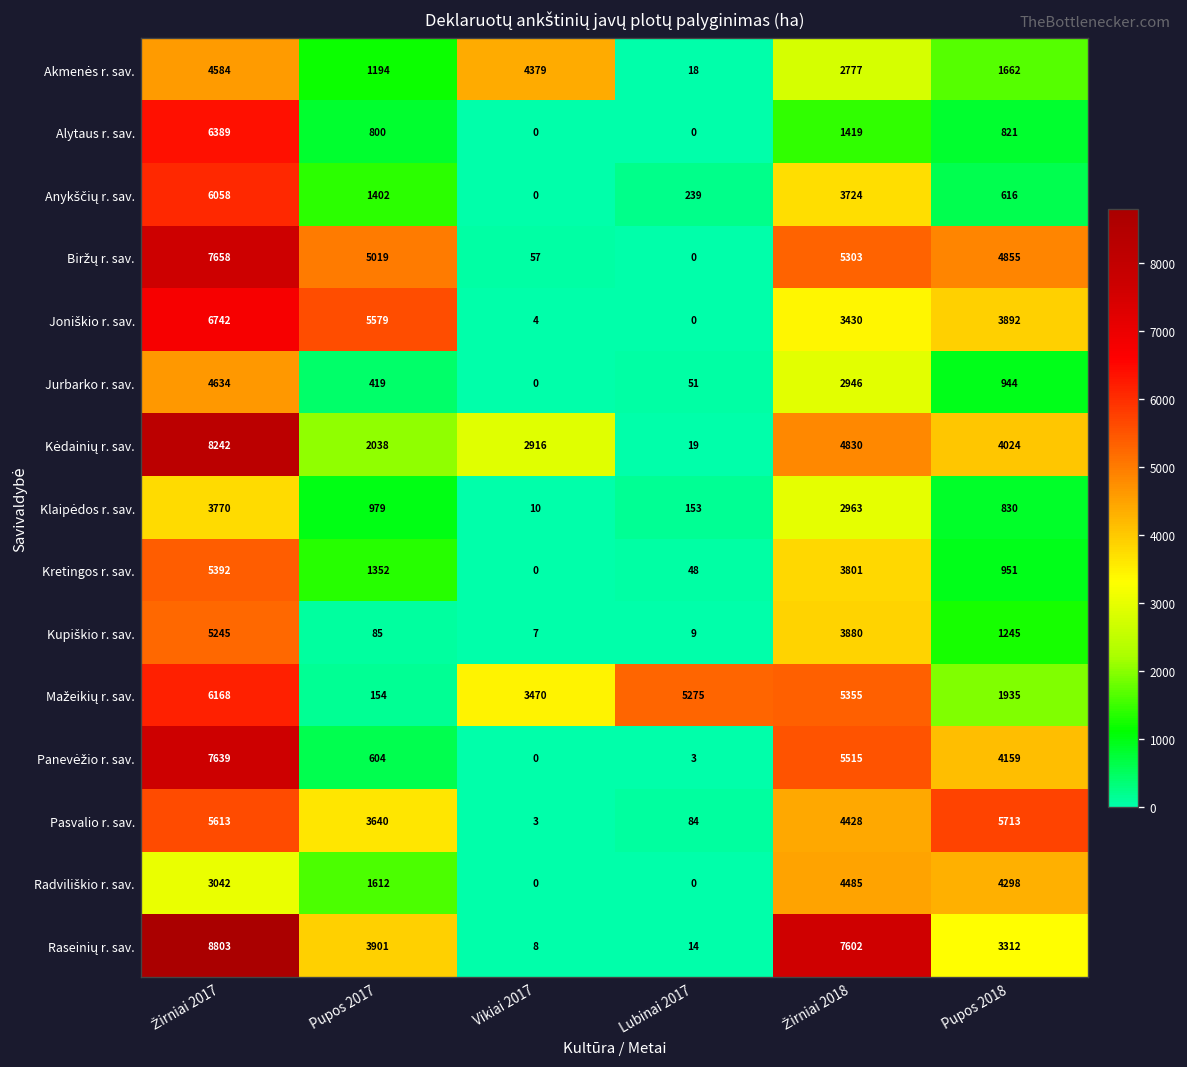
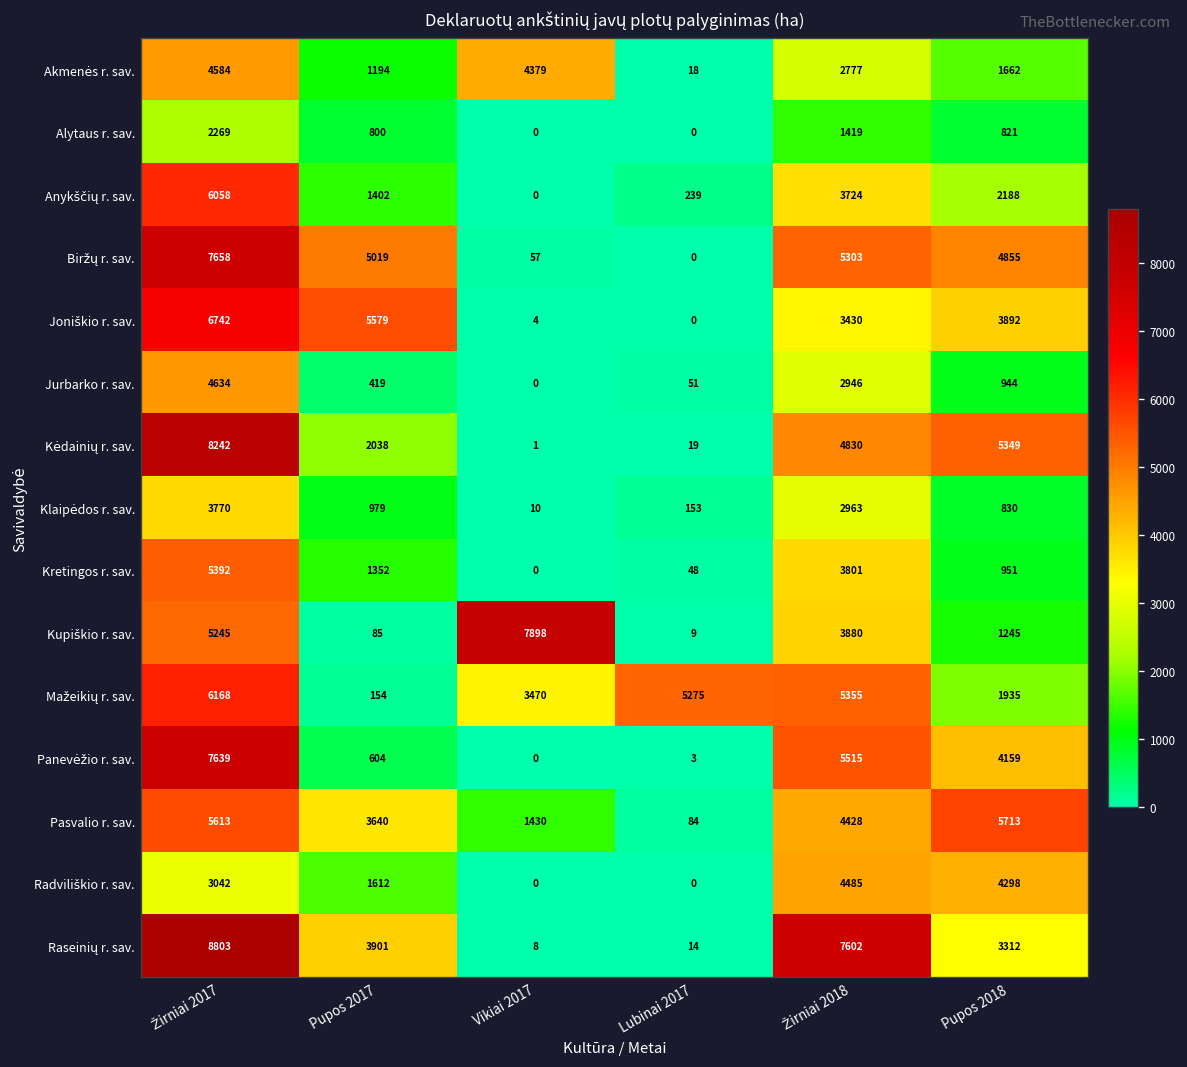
  {
    "Akmenės r. sav.": {
      "Žirniai 2017": 4584,
      "Pupos 2017": 1194,
      "Vikiai 2017": 4379,
      "Lubinai 2017": 18,
      "Žirniai 2018": 2777,
      "Pupos 2018": 1662
    },
    "Alytaus r. sav.": {
-     "Žirniai 2017": 6389,
+     "Žirniai 2017": 2269,
      "Pupos 2017": 800,
      "Vikiai 2017": 0,
      "Lubinai 2017": 0,
      "Žirniai 2018": 1419,
      "Pupos 2018": 821
    },
    "Anykščių r. sav.": {
      "Žirniai 2017": 6058,
      "Pupos 2017": 1402,
      "Vikiai 2017": 0,
      "Lubinai 2017": 239,
      "Žirniai 2018": 3724,
-     "Pupos 2018": 616
+     "Pupos 2018": 2188
    },
    "Biržų r. sav.": {
      "Žirniai 2017": 7658,
      "Pupos 2017": 5019,
      "Vikiai 2017": 57,
      "Lubinai 2017": 0,
      "Žirniai 2018": 5303,
      "Pupos 2018": 4855
    },
    "Joniškio r. sav.": {
      "Žirniai 2017": 6742,
      "Pupos 2017": 5579,
      "Vikiai 2017": 4,
      "Lubinai 2017": 0,
      "Žirniai 2018": 3430,
      "Pupos 2018": 3892
    },
    "Jurbarko r. sav.": {
      "Žirniai 2017": 4634,
      "Pupos 2017": 419,
      "Vikiai 2017": 0,
      "Lubinai 2017": 51,
      "Žirniai 2018": 2946,
      "Pupos 2018": 944
    },
    "Kėdainių r. sav.": {
      "Žirniai 2017": 8242,
      "Pupos 2017": 2038,
-     "Vikiai 2017": 2916,
+     "Vikiai 2017": 1,
      "Lubinai 2017": 19,
      "Žirniai 2018": 4830,
-     "Pupos 2018": 4024
+     "Pupos 2018": 5349
    },
    "Klaipėdos r. sav.": {
      "Žirniai 2017": 3770,
      "Pupos 2017": 979,
      "Vikiai 2017": 10,
      "Lubinai 2017": 153,
      "Žirniai 2018": 2963,
      "Pupos 2018": 830
    },
    "Kretingos r. sav.": {
      "Žirniai 2017": 5392,
      "Pupos 2017": 1352,
      "Vikiai 2017": 0,
      "Lubinai 2017": 48,
      "Žirniai 2018": 3801,
      "Pupos 2018": 951
    },
    "Kupiškio r. sav.": {
      "Žirniai 2017": 5245,
      "Pupos 2017": 85,
-     "Vikiai 2017": 7,
+     "Vikiai 2017": 7898,
      "Lubinai 2017": 9,
      "Žirniai 2018": 3880,
      "Pupos 2018": 1245
    },
    "Mažeikių r. sav.": {
      "Žirniai 2017": 6168,
      "Pupos 2017": 154,
      "Vikiai 2017": 3470,
      "Lubinai 2017": 5275,
      "Žirniai 2018": 5355,
      "Pupos 2018": 1935
    },
    "Panevėžio r. sav.": {
      "Žirniai 2017": 7639,
      "Pupos 2017": 604,
      "Vikiai 2017": 0,
      "Lubinai 2017": 3,
      "Žirniai 2018": 5515,
      "Pupos 2018": 4159
    },
    "Pasvalio r. sav.": {
      "Žirniai 2017": 5613,
      "Pupos 2017": 3640,
-     "Vikiai 2017": 3,
+     "Vikiai 2017": 1430,
      "Lubinai 2017": 84,
      "Žirniai 2018": 4428,
      "Pupos 2018": 5713
    },
    "Radviliškio r. sav.": {
      "Žirniai 2017": 3042,
      "Pupos 2017": 1612,
      "Vikiai 2017": 0,
      "Lubinai 2017": 0,
      "Žirniai 2018": 4485,
      "Pupos 2018": 4298
    },
    "Raseinių r. sav.": {
      "Žirniai 2017": 8803,
      "Pupos 2017": 3901,
      "Vikiai 2017": 8,
      "Lubinai 2017": 14,
      "Žirniai 2018": 7602,
      "Pupos 2018": 3312
    }
  }
